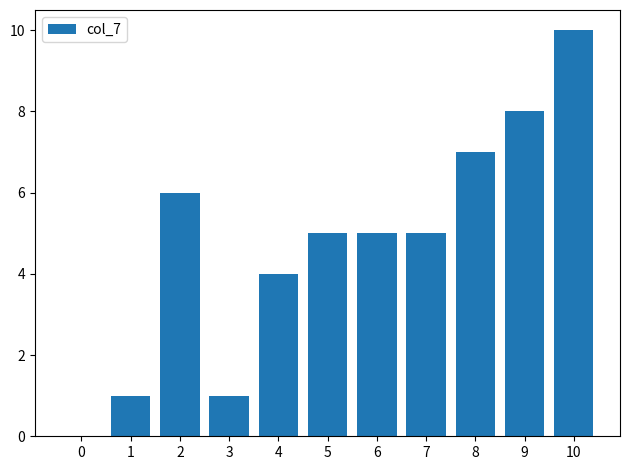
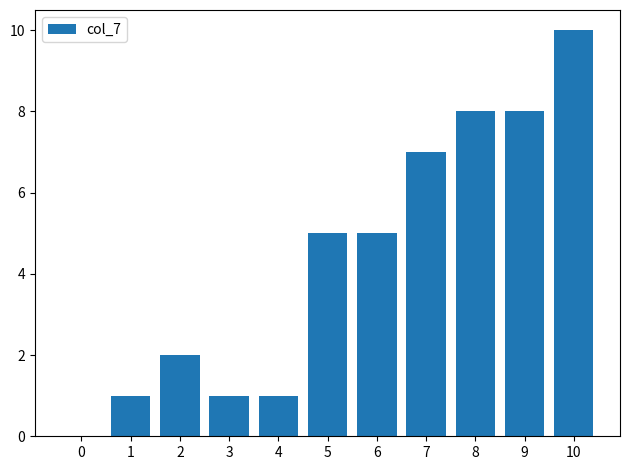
  {
    "0": 0,
    "1": 1,
-   "2": 6,
+   "2": 2,
    "3": 1,
-   "4": 4,
+   "4": 1,
    "5": 5,
    "6": 5,
-   "7": 5,
-   "8": 7,
+   "7": 7,
+   "8": 8,
    "9": 8,
    "10": 10
  }
